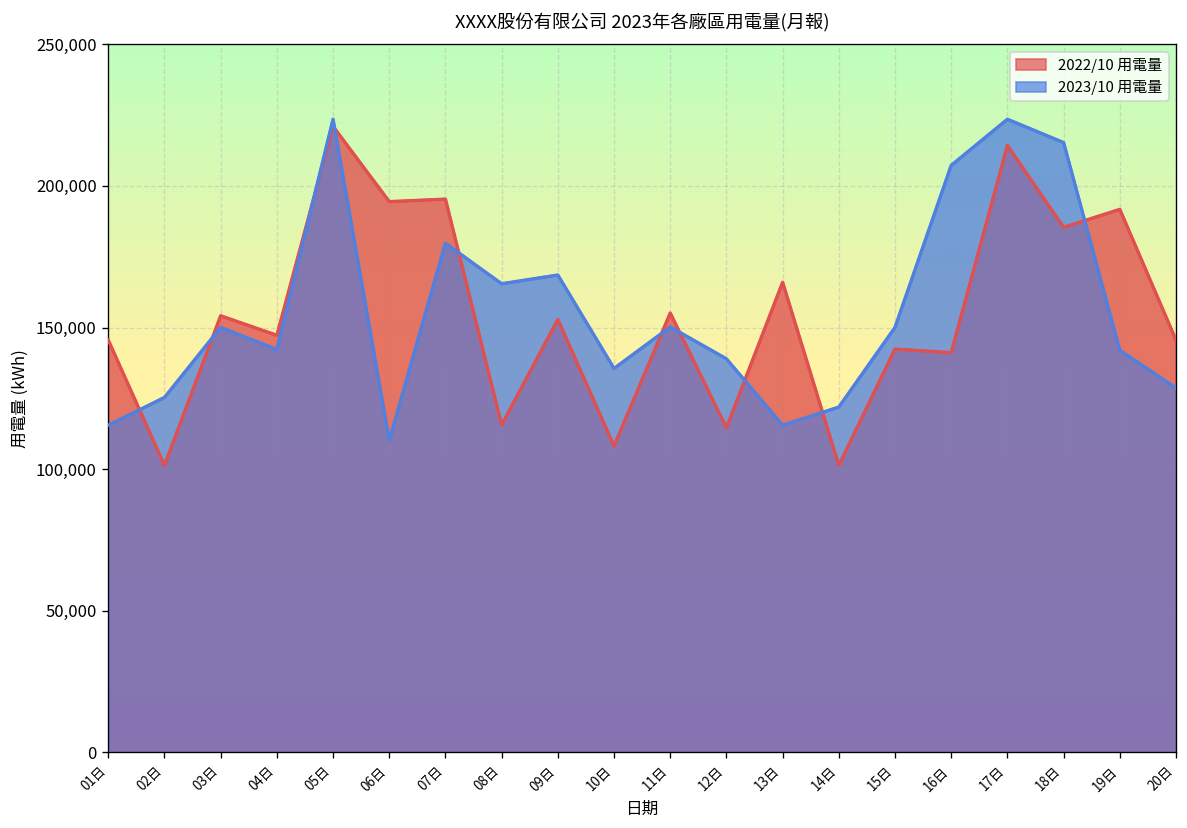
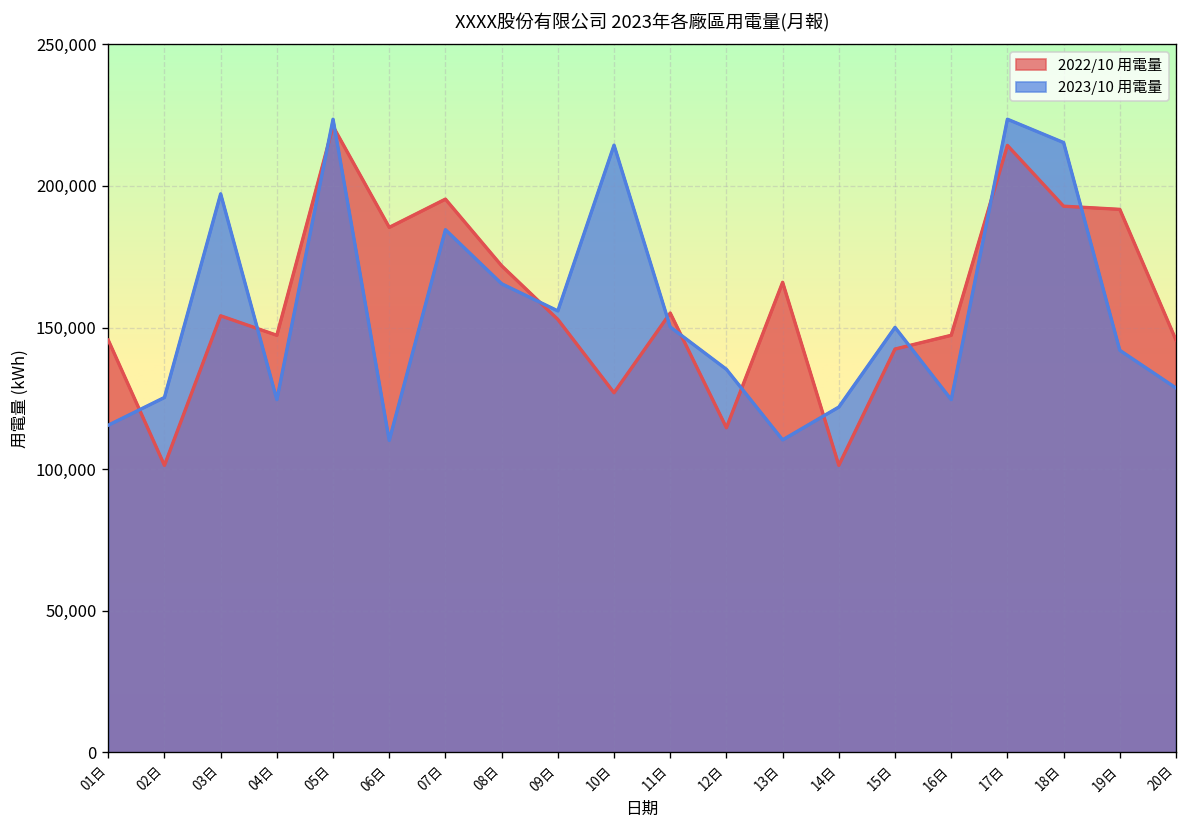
  {
    "2022/10 用電量": {
      "01日": "146,000",
      "02日": "101,000",
      "03日": "154,000",
      "04日": "147,000",
      "05日": "221,000",
-     "06日": "194,000",
+     "06日": "185,000",
      "07日": "195,000",
-     "08日": "116,000",
+     "08日": "172,000",
      "09日": "153,000",
-     "10日": "108,000",
+     "10日": "127,000",
      "11日": "155,000",
      "12日": "115,000",
      "13日": "166,000",
      "14日": "101,000",
      "15日": "142,000",
-     "16日": "141,000",
+     "16日": "147,000",
      "17日": "214,000",
-     "18日": "185,000",
+     "18日": "193,000",
      "19日": "192,000",
      "20日": "146,000"
    },
    "2023/10 用電量": {
      "01日": "116,000",
      "02日": "125,000",
-     "03日": "150,000",
-     "04日": "142,000",
+     "03日": "197,000",
+     "04日": "125,000",
      "05日": "224,000",
      "06日": "110,000",
-     "07日": "180,000",
+     "07日": "185,000",
      "08日": "165,000",
-     "09日": "169,000",
-     "10日": "136,000",
+     "09日": "156,000",
+     "10日": "214,000",
      "11日": "150,000",
-     "12日": "139,000",
-     "13日": "116,000",
+     "12日": "135,000",
+     "13日": "110,000",
      "14日": "122,000",
      "15日": "150,000",
-     "16日": "207,000",
+     "16日": "125,000",
      "17日": "224,000",
      "18日": "215,000",
      "19日": "142,000",
      "20日": "129,000"
    }
  }
